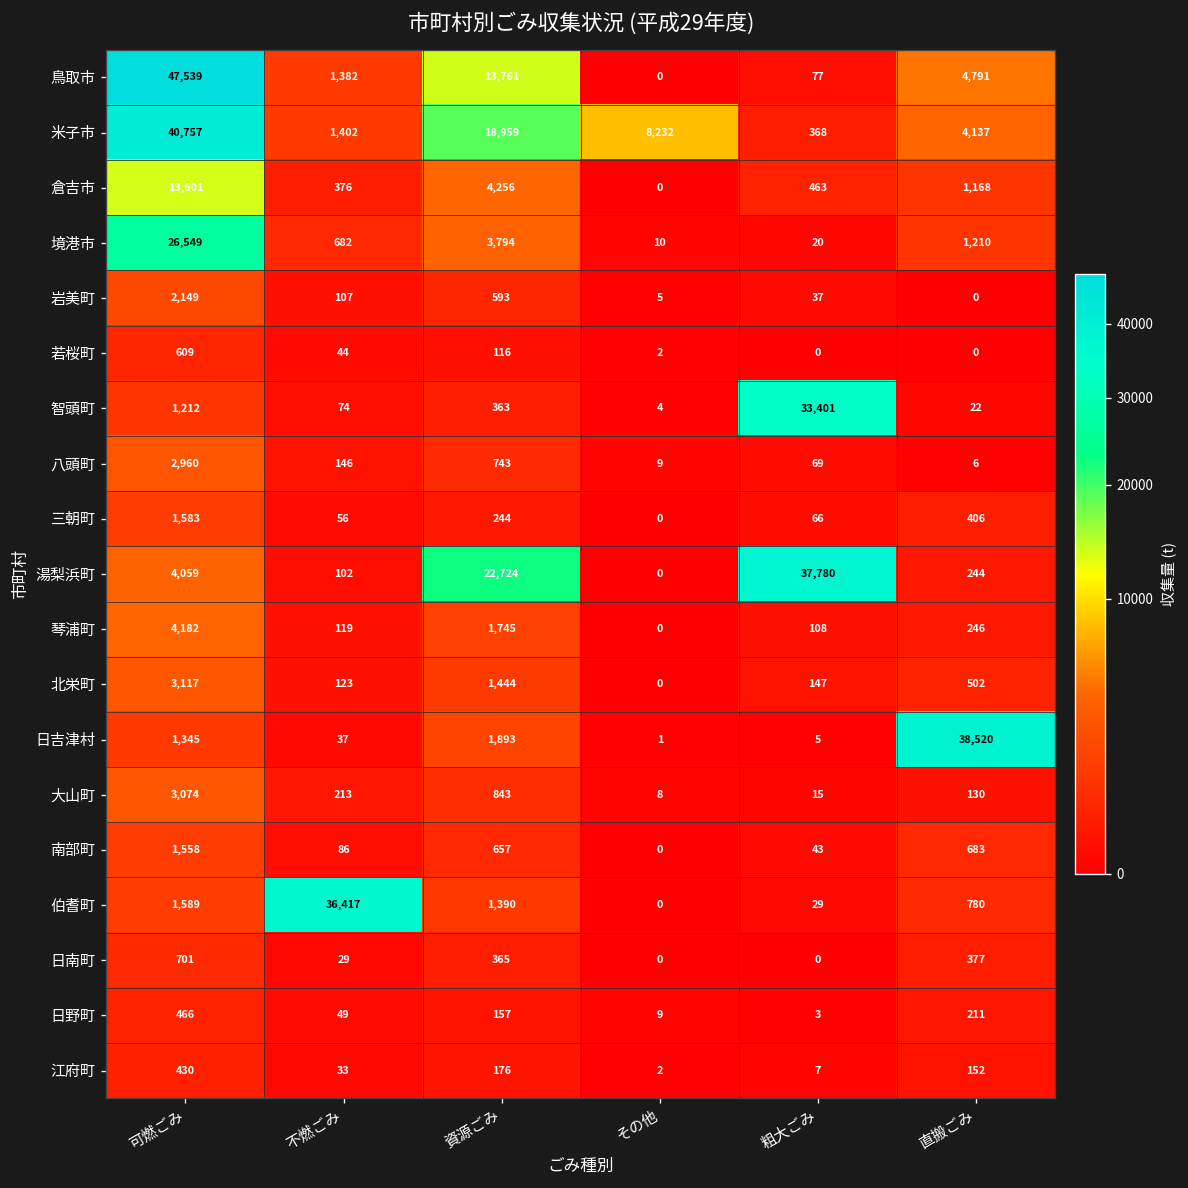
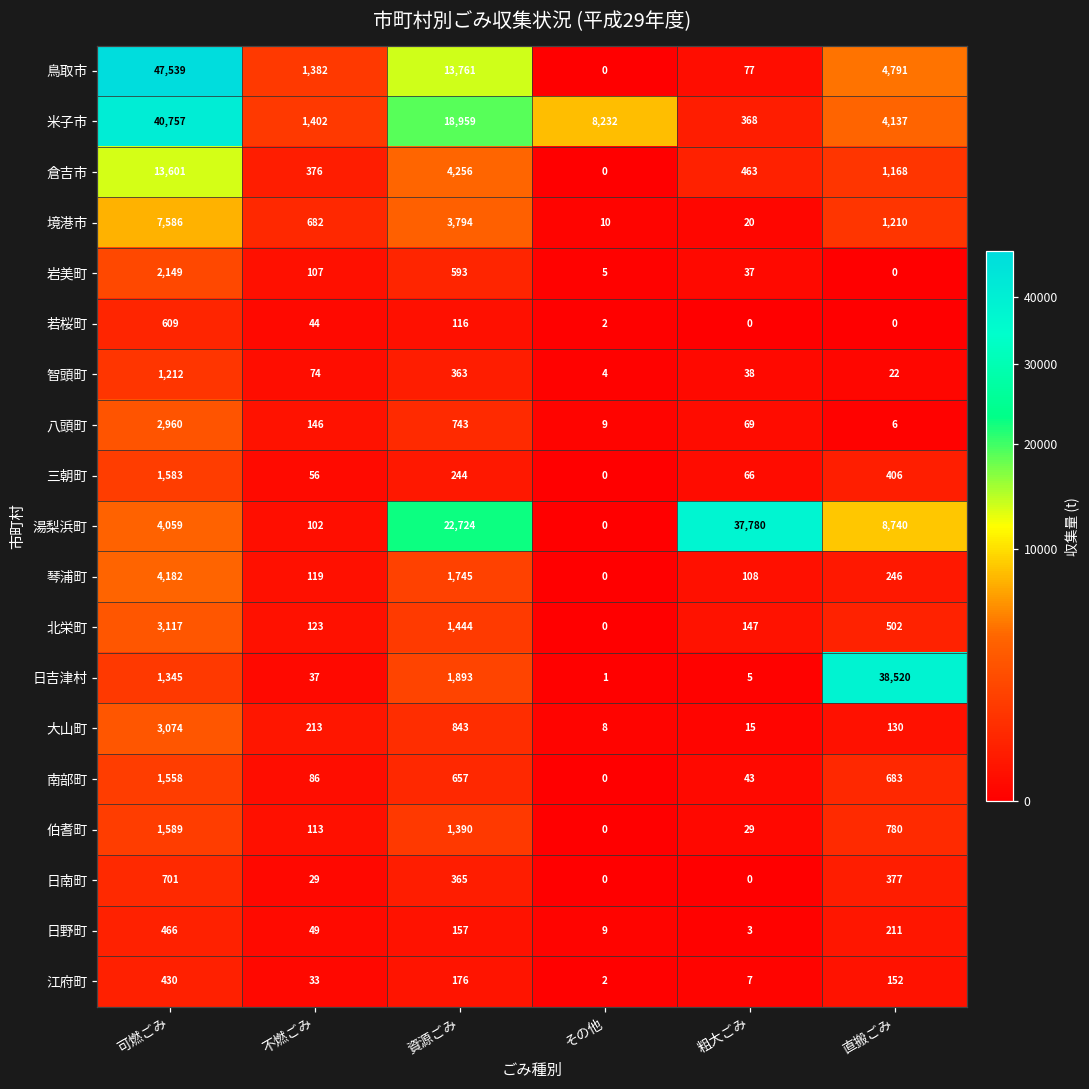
  {
    "鳥取市": {
      "可燃ごみ": "47,539",
      "不燃ごみ": "1,382",
      "資源ごみ": "13,761",
      "その他": "0",
      "粗大ごみ": "77",
      "直搬ごみ": "4,791"
    },
    "米子市": {
      "可燃ごみ": "40,757",
      "不燃ごみ": "1,402",
      "資源ごみ": "18,959",
      "その他": "8,232",
      "粗大ごみ": "368",
      "直搬ごみ": "4,137"
    },
    "倉吉市": {
      "可燃ごみ": "13,601",
      "不燃ごみ": "376",
      "資源ごみ": "4,256",
      "その他": "0",
      "粗大ごみ": "463",
      "直搬ごみ": "1,168"
    },
    "境港市": {
-     "可燃ごみ": "26,549",
+     "可燃ごみ": "7,586",
      "不燃ごみ": "682",
      "資源ごみ": "3,794",
      "その他": "10",
      "粗大ごみ": "20",
      "直搬ごみ": "1,210"
    },
    "岩美町": {
      "可燃ごみ": "2,149",
      "不燃ごみ": "107",
      "資源ごみ": "593",
      "その他": "5",
      "粗大ごみ": "37",
      "直搬ごみ": "0"
    },
    "若桜町": {
      "可燃ごみ": "609",
      "不燃ごみ": "44",
      "資源ごみ": "116",
      "その他": "2",
      "粗大ごみ": "0",
      "直搬ごみ": "0"
    },
    "智頭町": {
      "可燃ごみ": "1,212",
      "不燃ごみ": "74",
      "資源ごみ": "363",
      "その他": "4",
-     "粗大ごみ": "33,401",
+     "粗大ごみ": "38",
      "直搬ごみ": "22"
    },
    "八頭町": {
      "可燃ごみ": "2,960",
      "不燃ごみ": "146",
      "資源ごみ": "743",
      "その他": "9",
      "粗大ごみ": "69",
      "直搬ごみ": "6"
    },
    "三朝町": {
      "可燃ごみ": "1,583",
      "不燃ごみ": "56",
      "資源ごみ": "244",
      "その他": "0",
      "粗大ごみ": "66",
      "直搬ごみ": "406"
    },
    "湯梨浜町": {
      "可燃ごみ": "4,059",
      "不燃ごみ": "102",
      "資源ごみ": "22,724",
      "その他": "0",
      "粗大ごみ": "37,780",
-     "直搬ごみ": "244"
+     "直搬ごみ": "8,740"
    },
    "琴浦町": {
      "可燃ごみ": "4,182",
      "不燃ごみ": "119",
      "資源ごみ": "1,745",
      "その他": "0",
      "粗大ごみ": "108",
      "直搬ごみ": "246"
    },
    "北栄町": {
      "可燃ごみ": "3,117",
      "不燃ごみ": "123",
      "資源ごみ": "1,444",
      "その他": "0",
      "粗大ごみ": "147",
      "直搬ごみ": "502"
    },
    "日吉津村": {
      "可燃ごみ": "1,345",
      "不燃ごみ": "37",
      "資源ごみ": "1,893",
      "その他": "1",
      "粗大ごみ": "5",
      "直搬ごみ": "38,520"
    },
    "大山町": {
      "可燃ごみ": "3,074",
      "不燃ごみ": "213",
      "資源ごみ": "843",
      "その他": "8",
      "粗大ごみ": "15",
      "直搬ごみ": "130"
    },
    "南部町": {
      "可燃ごみ": "1,558",
      "不燃ごみ": "86",
      "資源ごみ": "657",
      "その他": "0",
      "粗大ごみ": "43",
      "直搬ごみ": "683"
    },
    "伯耆町": {
      "可燃ごみ": "1,589",
-     "不燃ごみ": "36,417",
+     "不燃ごみ": "113",
      "資源ごみ": "1,390",
      "その他": "0",
      "粗大ごみ": "29",
      "直搬ごみ": "780"
    },
    "日南町": {
      "可燃ごみ": "701",
      "不燃ごみ": "29",
      "資源ごみ": "365",
      "その他": "0",
      "粗大ごみ": "0",
      "直搬ごみ": "377"
    },
    "日野町": {
      "可燃ごみ": "466",
      "不燃ごみ": "49",
      "資源ごみ": "157",
      "その他": "9",
      "粗大ごみ": "3",
      "直搬ごみ": "211"
    },
    "江府町": {
      "可燃ごみ": "430",
      "不燃ごみ": "33",
      "資源ごみ": "176",
      "その他": "2",
      "粗大ごみ": "7",
      "直搬ごみ": "152"
    }
  }
